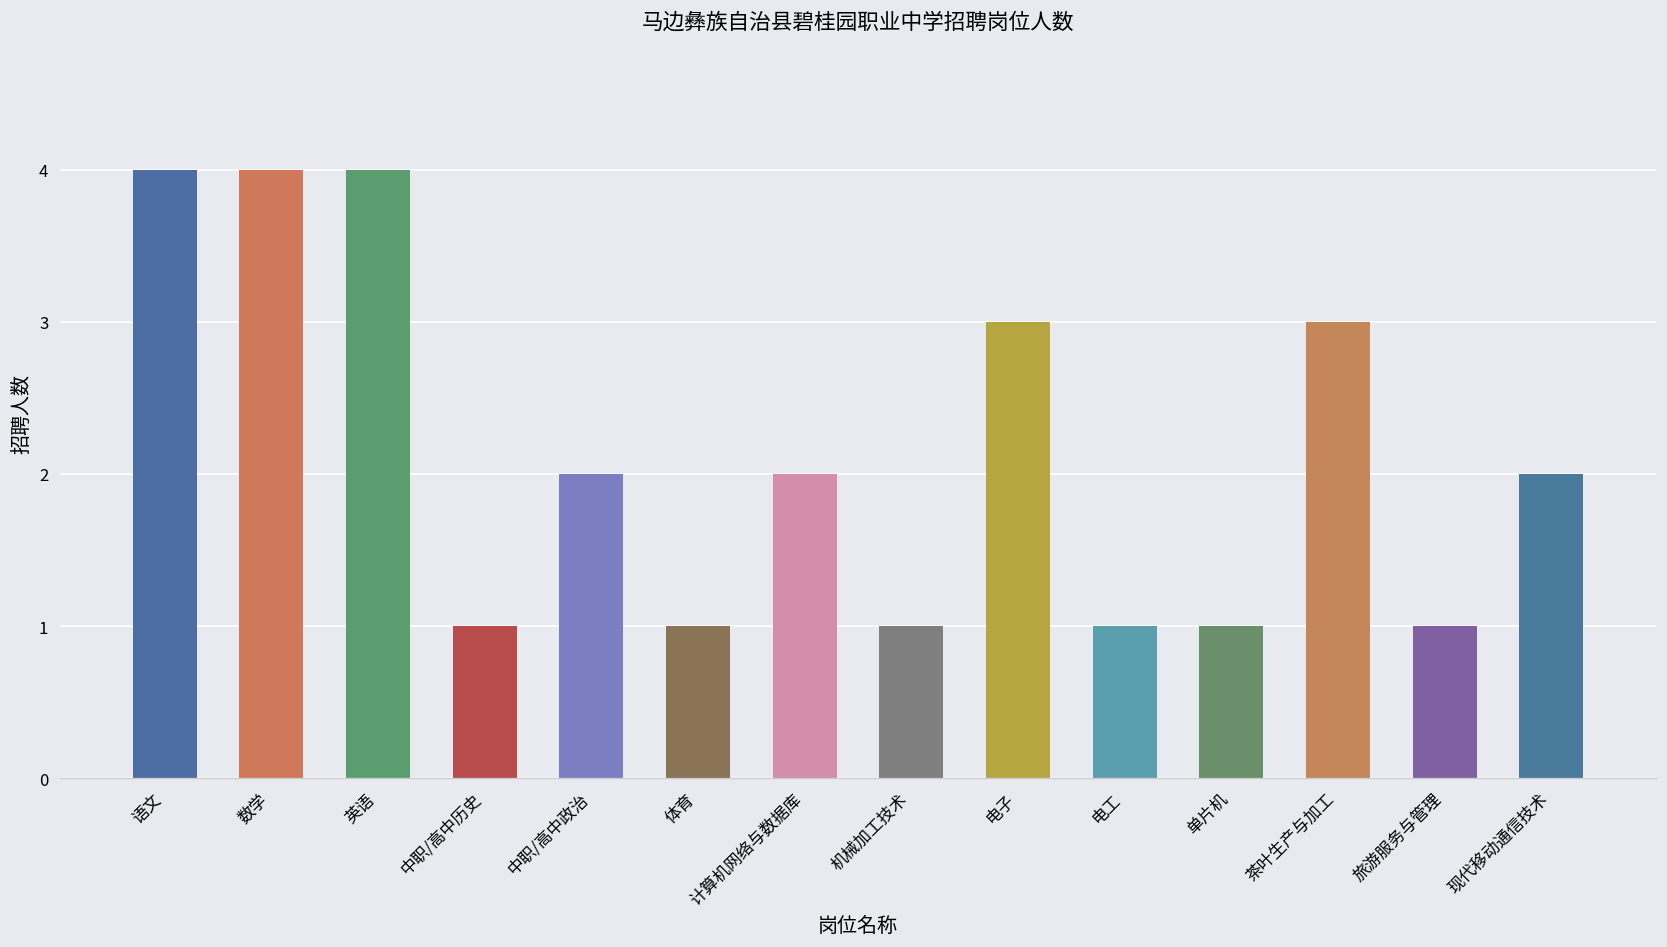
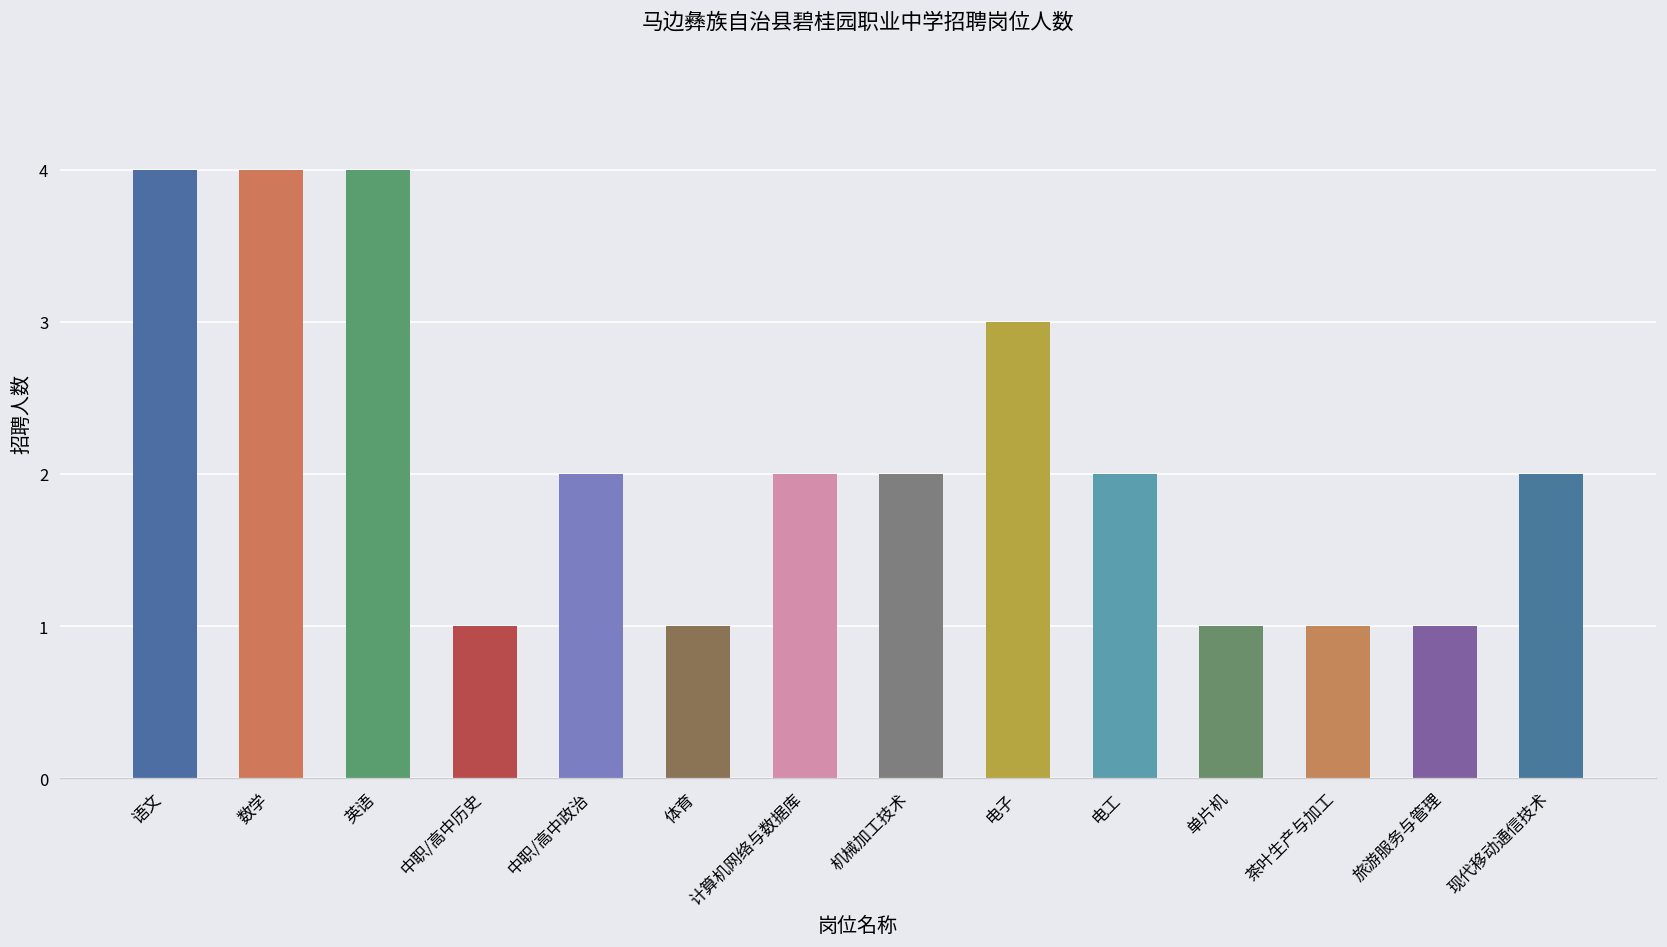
  {
    "语文": 4,
    "数学": 4,
    "英语": 4,
    "中职/高中历史": 1,
    "中职/高中政治": 2,
    "体育": 1,
    "计算机网络与数据库": 2,
-   "机械加工技术": 1,
+   "机械加工技术": 2,
    "电子": 3,
-   "电工": 1,
+   "电工": 2,
    "单片机": 1,
-   "茶叶生产与加工": 3,
+   "茶叶生产与加工": 1,
    "旅游服务与管理": 1,
    "现代移动通信技术": 2
  }
